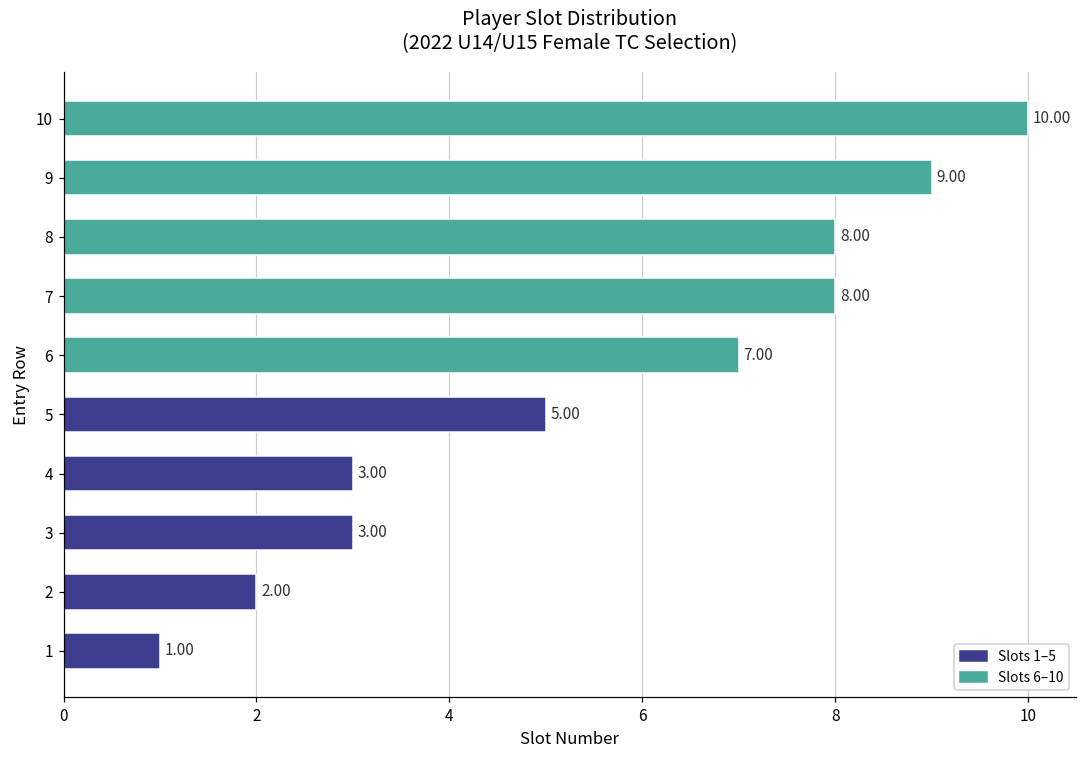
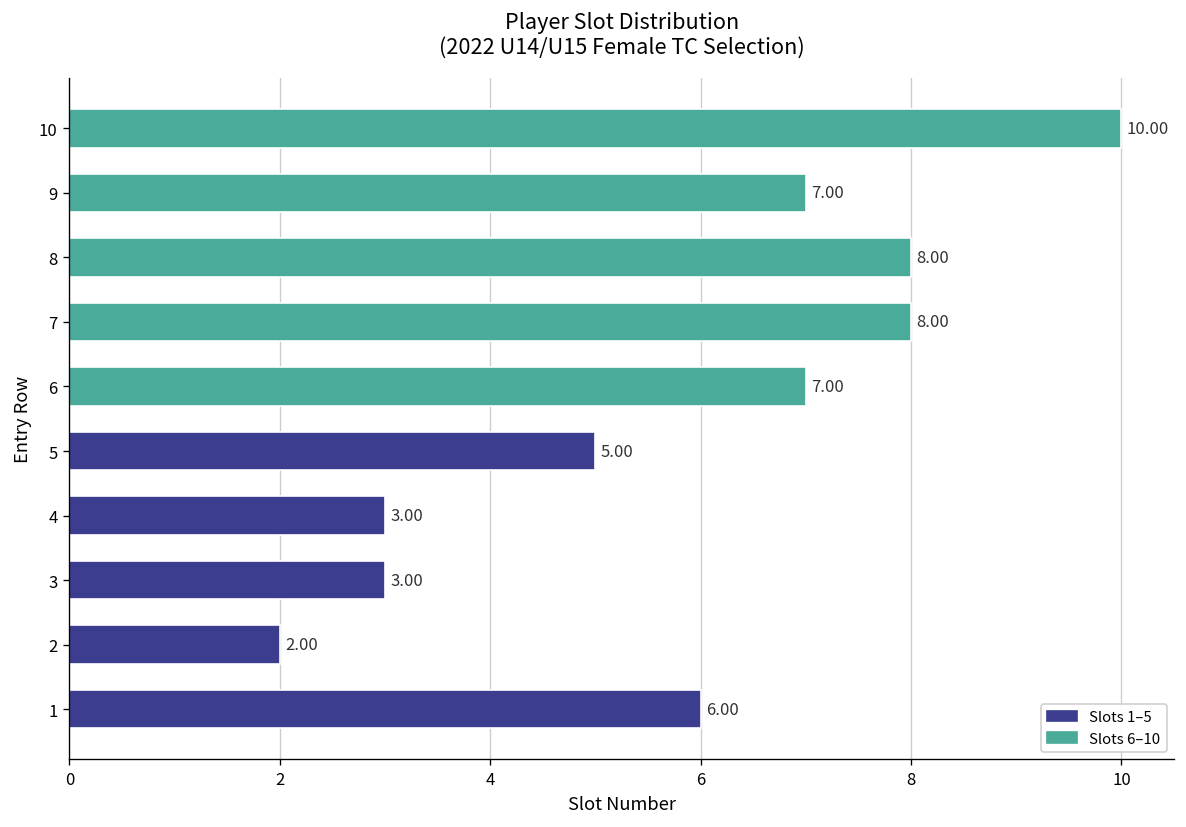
  {
    "10": 10.00,
-   "9": 9.00,
+   "9": 7.00,
    "8": 8.00,
    "7": 8.00,
    "6": 7.00,
    "5": 5.00,
    "4": 3.00,
    "3": 3.00,
    "2": 2.00,
-   "1": 1.00
+   "1": 6.00
  }
